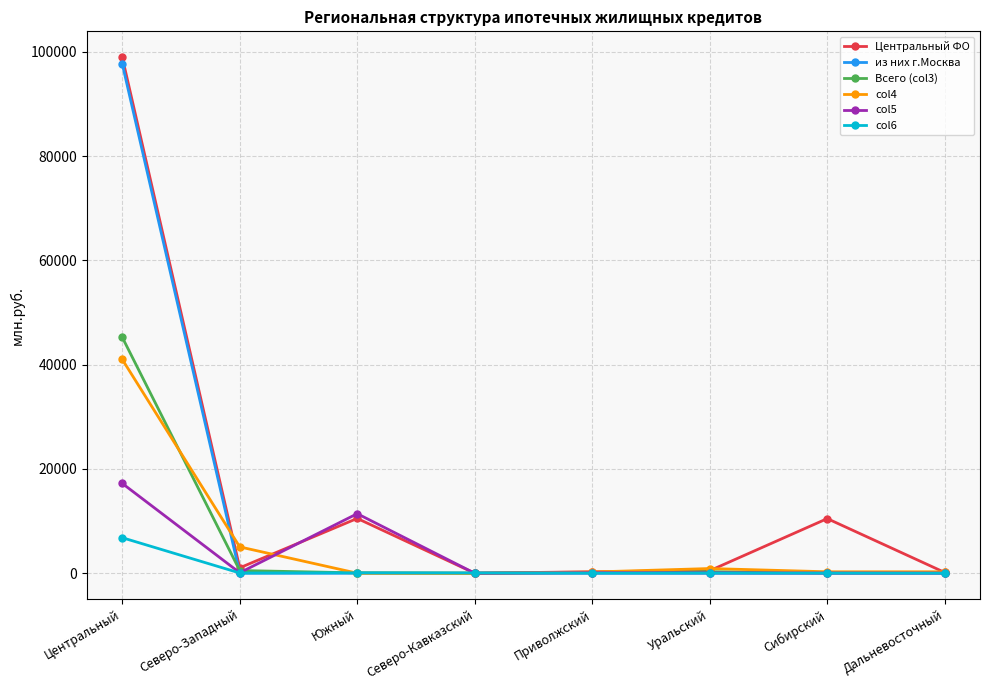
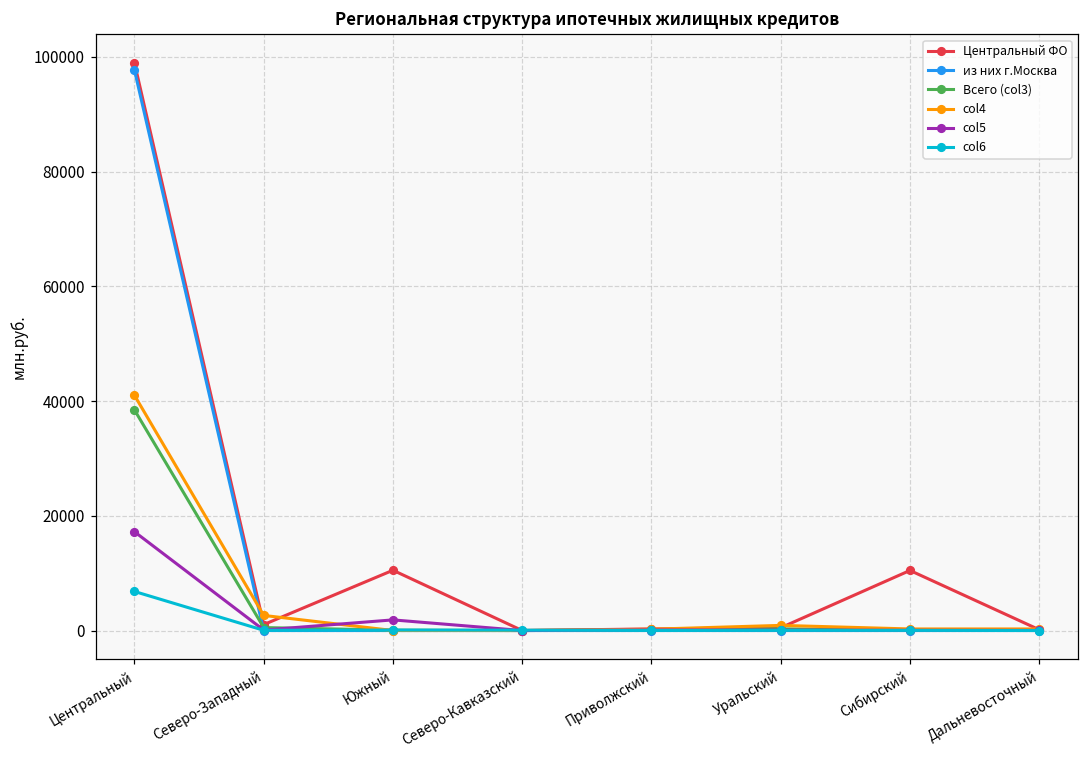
  {
    "Центральный ФО": {
      "Центральный": 99000,
      "Северо-Западный": 1000,
      "Южный": 11000,
      "Сибирский": 10000
    },
    "Всего (col3)": {
-     "Центральный": 45000
+     "Центральный": 38000
    },
    "col4": {
      "Центральный": 41000,
-     "Северо-Западный": 5000
+     "Северо-Западный": 3000
    },
    "col5": {
      "Центральный": 17000,
-     "Южный": 11000
+     "Южный": 2000
    }
  }
